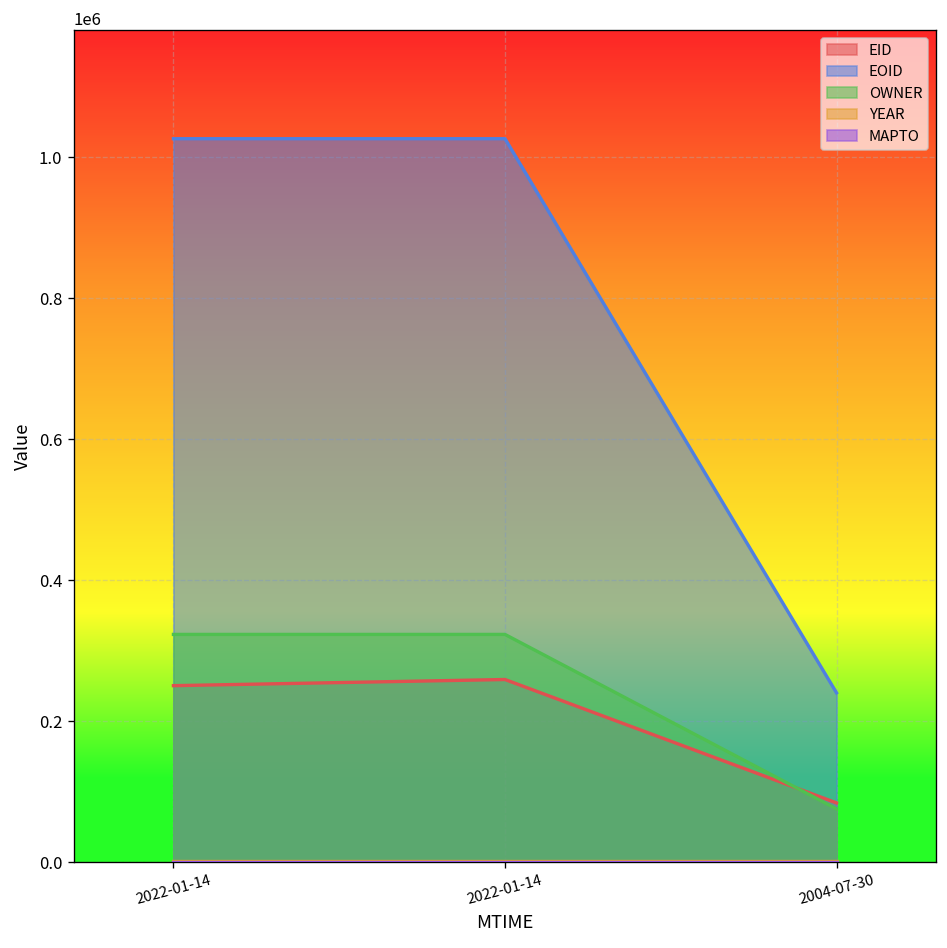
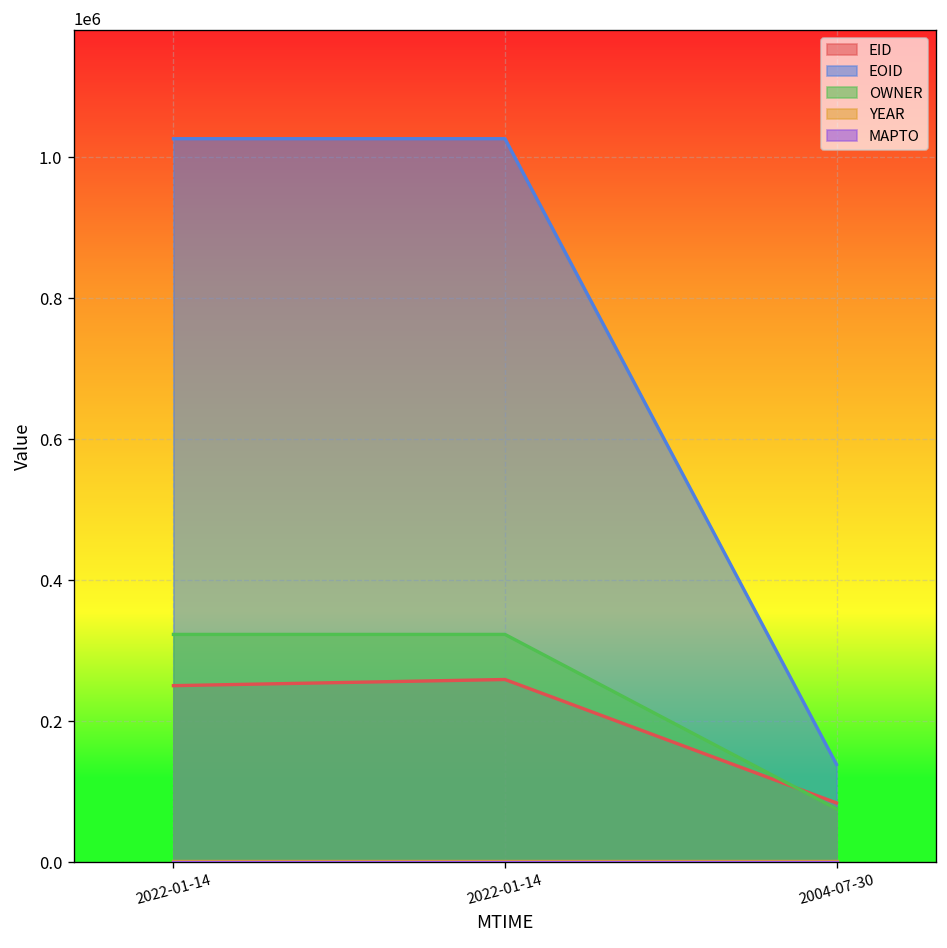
  {
    "EID": {
      "2004-07-30": 80000
    },
    "EOID": {
-     "2004-07-30": 240000
+     "2004-07-30": 140000
    },
    "OWNER": {
      "2004-07-30": 80000
    }
  }
